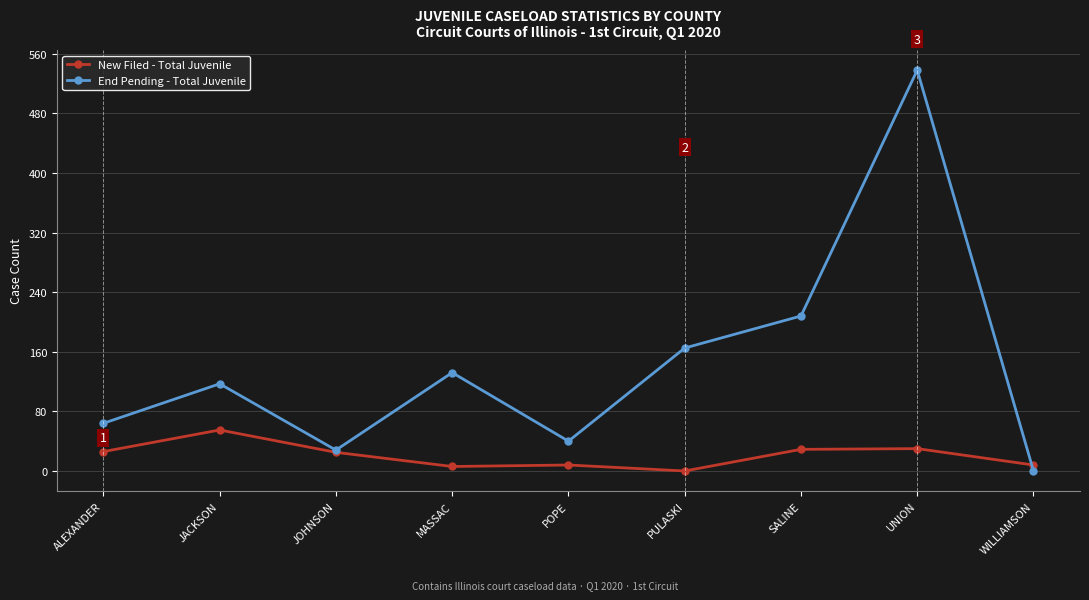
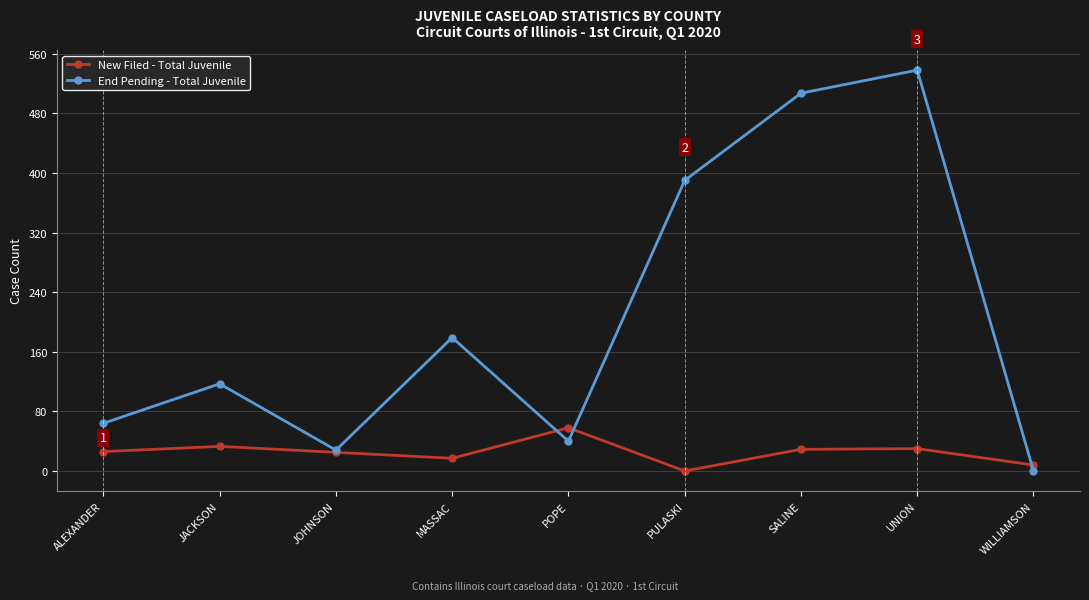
  {
    "New Filed - Total Juvenile": {
-     "JACKSON": 60,
-     "MASSAC": 10,
-     "POPE": 10,
+     "JACKSON": 30,
+     "MASSAC": 20,
+     "POPE": 60,
      "PULASKI": 0,
      "SALINE": 30,
      "UNION": 30,
      "WILLIAMSON": 10
    },
    "End Pending - Total Juvenile": {
      "JACKSON": 120,
-     "MASSAC": 130,
+     "MASSAC": 180,
      "POPE": 40,
-     "PULASKI": 170,
-     "SALINE": 210,
+     "PULASKI": 390,
+     "SALINE": 510,
      "WILLIAMSON": 0
    }
  }
